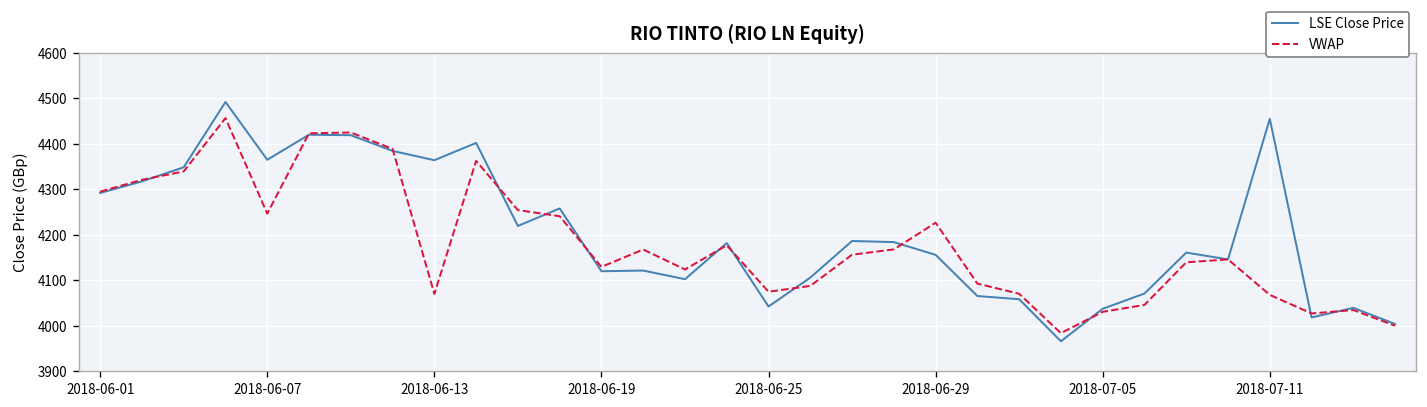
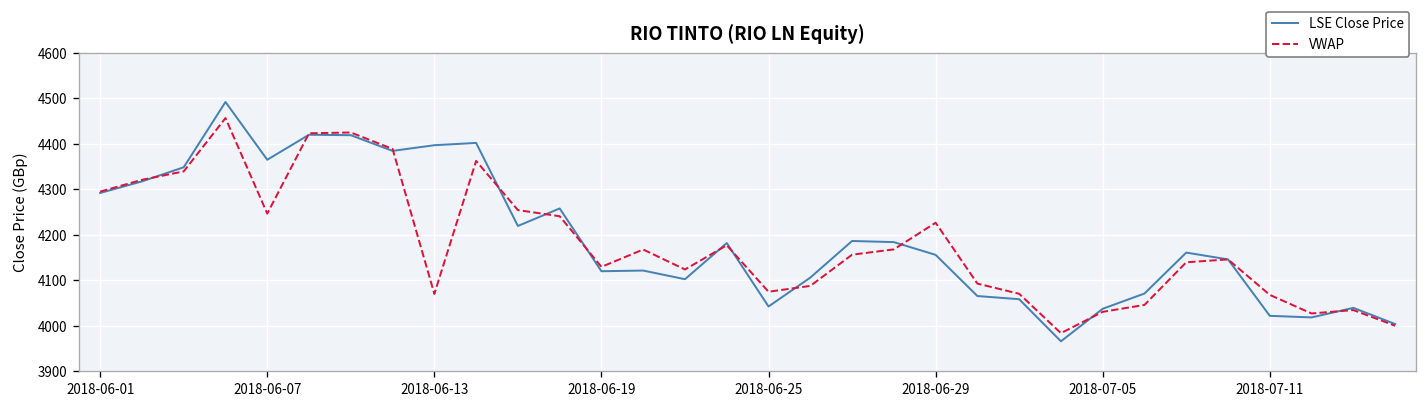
  {
    "LSE Close Price": {
      "2018-06-07": 4370,
-     "2018-06-13": 4360,
+     "2018-06-13": 4400,
      "2018-06-19": 4120,
      "2018-06-25": 4040,
      "2018-06-29": 4160,
      "2018-07-05": 4040,
-     "2018-07-11": 4460
+     "2018-07-11": 4020
    },
    "VWAP": {
      "2018-06-07": 4250,
      "2018-06-13": 4070,
      "2018-06-19": 4130,
      "2018-06-25": 4070,
      "2018-06-29": 4230,
      "2018-07-05": 4030,
      "2018-07-11": 4070
    }
  }
